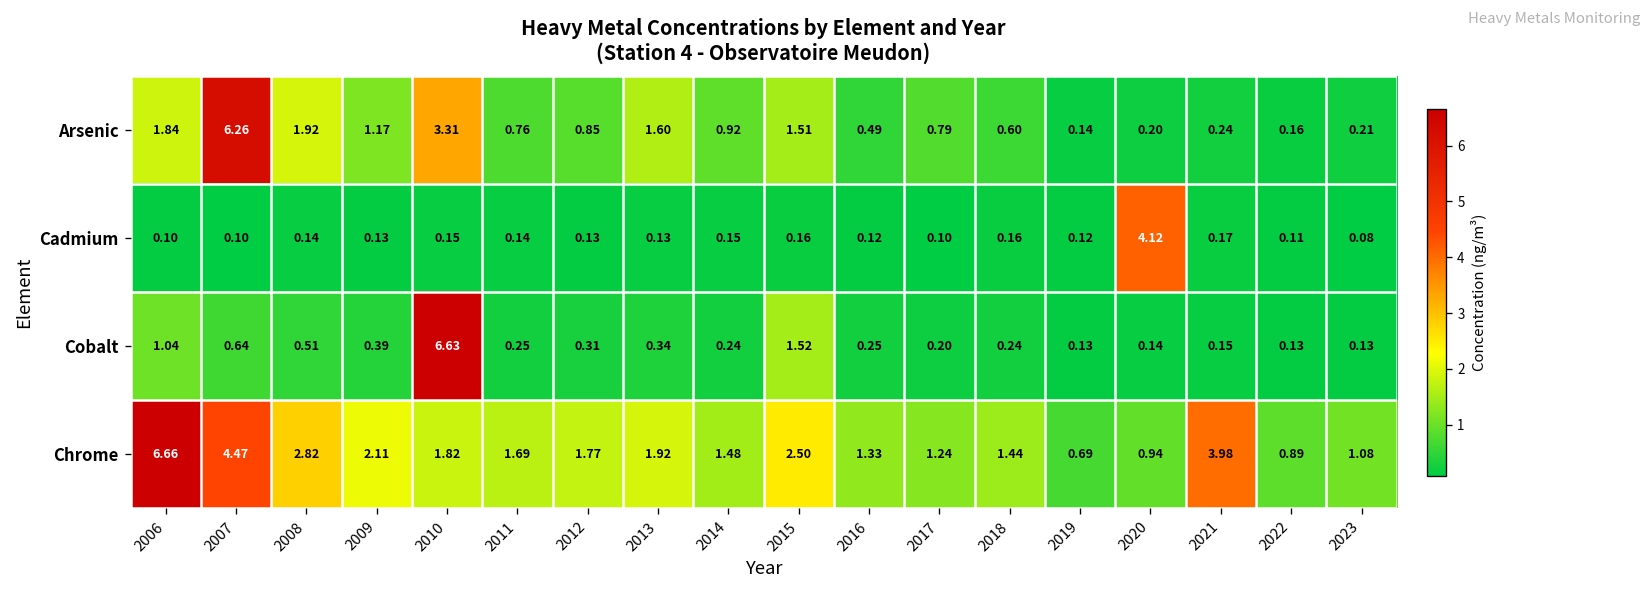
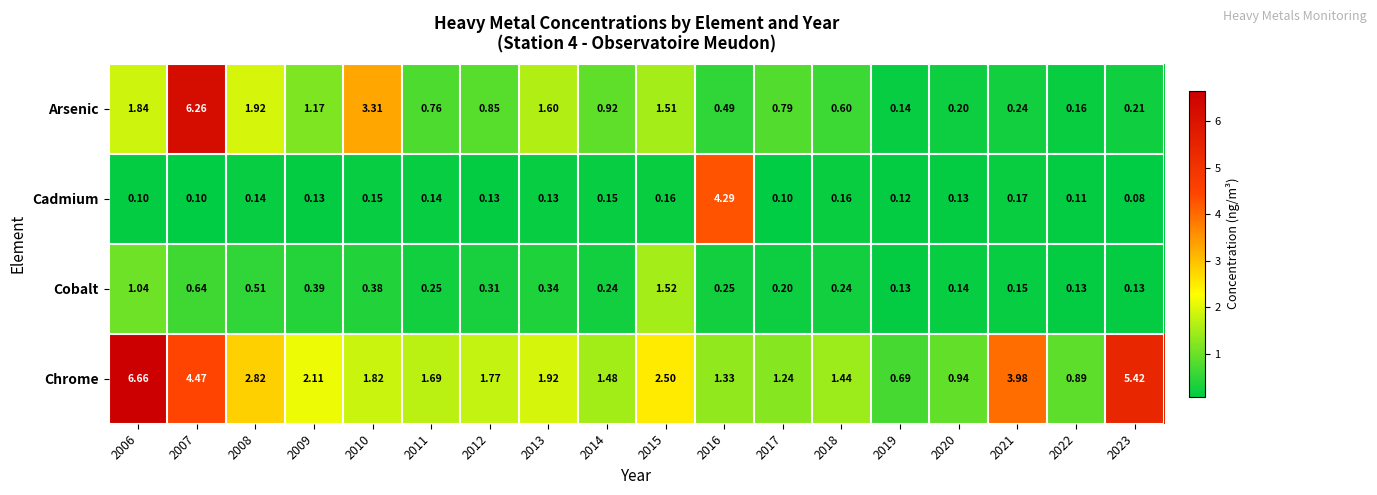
  {
    "Arsenic": {
      "2006": 1.84,
      "2007": 6.26,
      "2008": 1.92,
      "2009": 1.17,
      "2010": 3.31,
      "2011": 0.76,
      "2012": 0.85,
      "2013": 1.60,
      "2014": 0.92,
      "2015": 1.51,
      "2016": 0.49,
      "2017": 0.79,
      "2018": 0.60,
      "2019": 0.14,
      "2020": 0.20,
      "2021": 0.24,
      "2022": 0.16,
      "2023": 0.21
    },
    "Cadmium": {
      "2006": 0.10,
      "2007": 0.10,
      "2008": 0.14,
      "2009": 0.13,
      "2010": 0.15,
      "2011": 0.14,
      "2012": 0.13,
      "2013": 0.13,
      "2014": 0.15,
      "2015": 0.16,
-     "2016": 0.12,
+     "2016": 4.29,
      "2017": 0.10,
      "2018": 0.16,
      "2019": 0.12,
-     "2020": 4.12,
+     "2020": 0.13,
      "2021": 0.17,
      "2022": 0.11,
      "2023": 0.08
    },
    "Cobalt": {
      "2006": 1.04,
      "2007": 0.64,
      "2008": 0.51,
      "2009": 0.39,
-     "2010": 6.63,
+     "2010": 0.38,
      "2011": 0.25,
      "2012": 0.31,
      "2013": 0.34,
      "2014": 0.24,
      "2015": 1.52,
      "2016": 0.25,
      "2017": 0.20,
      "2018": 0.24,
      "2019": 0.13,
      "2020": 0.14,
      "2021": 0.15,
      "2022": 0.13,
      "2023": 0.13
    },
    "Chrome": {
      "2006": 6.66,
      "2007": 4.47,
      "2008": 2.82,
      "2009": 2.11,
      "2010": 1.82,
      "2011": 1.69,
      "2012": 1.77,
      "2013": 1.92,
      "2014": 1.48,
      "2015": 2.50,
      "2016": 1.33,
      "2017": 1.24,
      "2018": 1.44,
      "2019": 0.69,
      "2020": 0.94,
      "2021": 3.98,
      "2022": 0.89,
-     "2023": 1.08
+     "2023": 5.42
    }
  }
